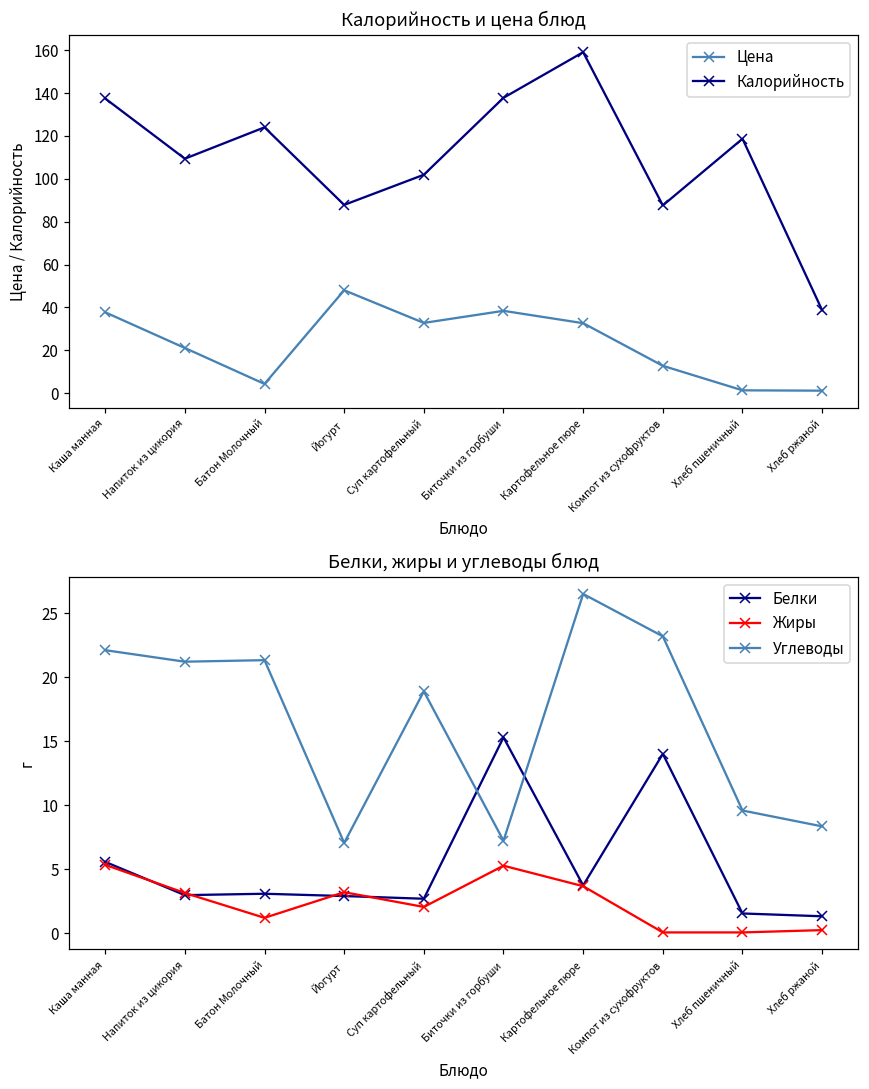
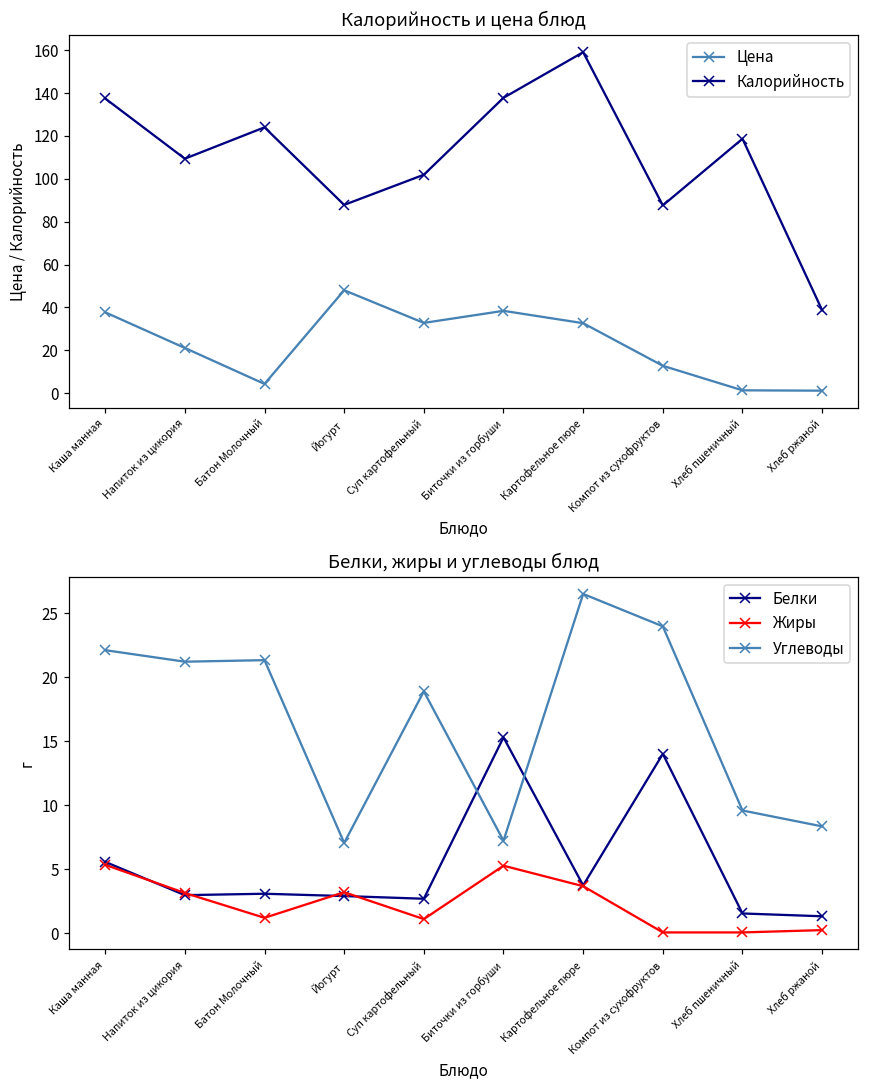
  {
    "Калорийность и цена блюд": {
      "Цена": {
        "Каша манная": 38,
        "Напиток из цикория": 21,
        "Батон Молочный": 4,
        "Йогурт": 48,
        "Суп картофельный": 33,
        "Биточки из горбуши": 38,
        "Картофельное пюре": 33,
        "Компот из сухофруктов": 13,
        "Хлеб пшеничный": 1,
        "Хлеб ржаной": 1
      },
      "Калорийность": {
        "Каша манная": 138,
        "Напиток из цикория": 109,
        "Батон Молочный": 124,
        "Йогурт": 88,
        "Суп картофельный": 102,
        "Биточки из горбуши": 138,
        "Картофельное пюре": 159,
        "Компот из сухофруктов": 88,
        "Хлеб пшеничный": 119,
        "Хлеб ржаной": 39
      }
    },
    "Белки, жиры и углеводы блюд": {
      "Белки": {
        "Каша манная": 5.6,
        "Батон Молочный": 3.1,
        "Йогурт": 2.9,
        "Суп картофельный": 2.7,
        "Биточки из горбуши": 15.3,
        "Компот из сухофруктов": 14.0,
        "Хлеб пшеничный": 1.5,
        "Хлеб ржаной": 1.3
      },
      "Жиры": {
        "Каша манная": 5.3,
        "Батон Молочный": 1.2,
        "Йогурт": 3.2,
-       "Суп картофельный": 2.1,
+       "Суп картофельный": 1.1,
        "Биточки из горбуши": 5.3,
        "Компот из сухофруктов": 0.1,
        "Хлеб пшеничный": 0.1,
        "Хлеб ржаной": 0.2
      },
      "Углеводы": {
        "Каша манная": 22.1,
        "Напиток из цикория": 21.2,
        "Батон Молочный": 21.3,
        "Йогурт": 7.1,
        "Суп картофельный": 18.9,
        "Биточки из горбуши": 7.2,
        "Картофельное пюре": 26.5,
-       "Компот из сухофруктов": 23.2,
+       "Компот из сухофруктов": 24.0,
        "Хлеб пшеничный": 9.6,
        "Хлеб ржаной": 8.3
      }
    }
  }
